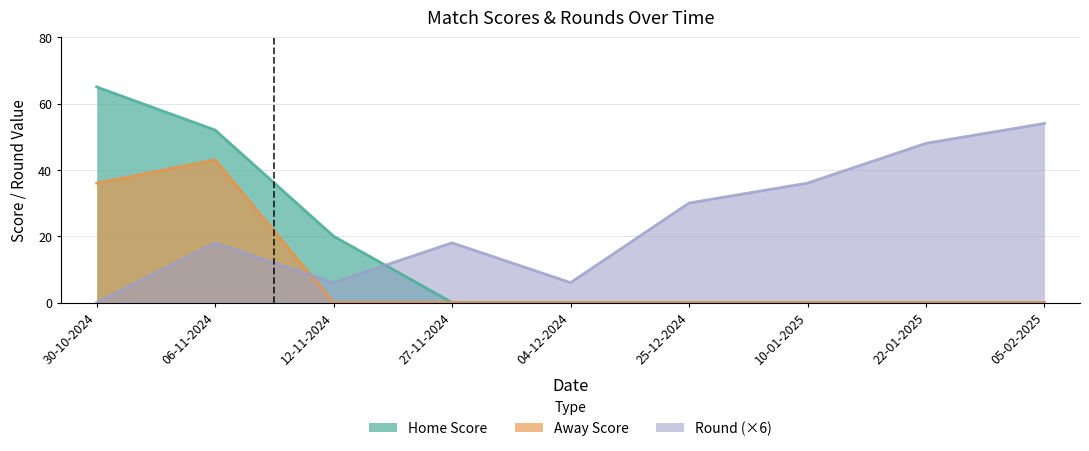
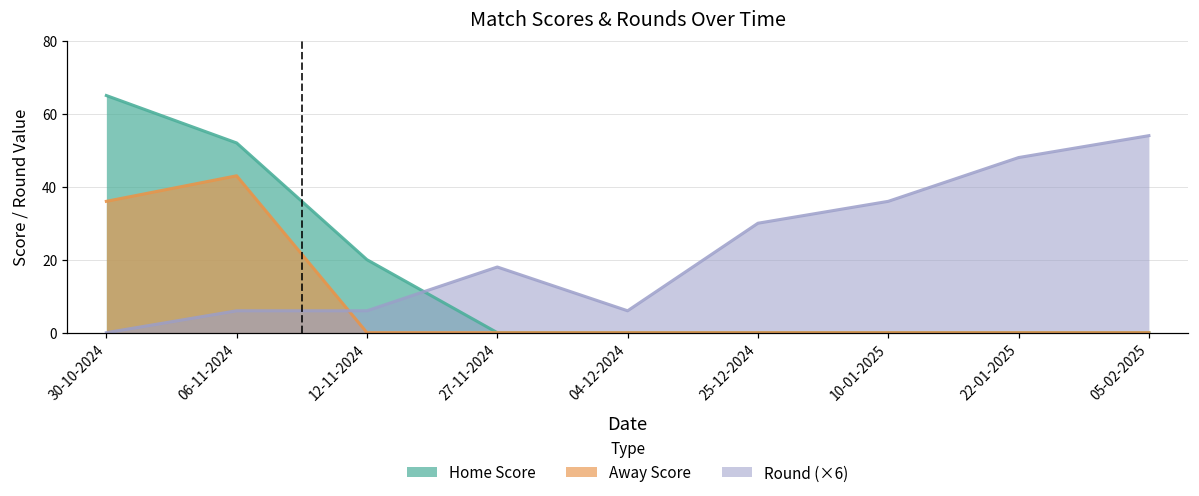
  {
    "Home Score": {
      "30-10-2024": 65,
      "06-11-2024": 52,
      "12-11-2024": 20
    },
    "Away Score": {
      "30-10-2024": 36,
      "06-11-2024": 43,
      "12-11-2024": 0
    },
    "Round (×6)": {
      "30-10-2024": 0,
-     "06-11-2024": 18,
+     "06-11-2024": 6,
      "12-11-2024": 6,
      "27-11-2024": 18,
      "04-12-2024": 6,
      "25-12-2024": 30,
      "10-01-2025": 36,
      "22-01-2025": 48,
      "05-02-2025": 54
    }
  }
